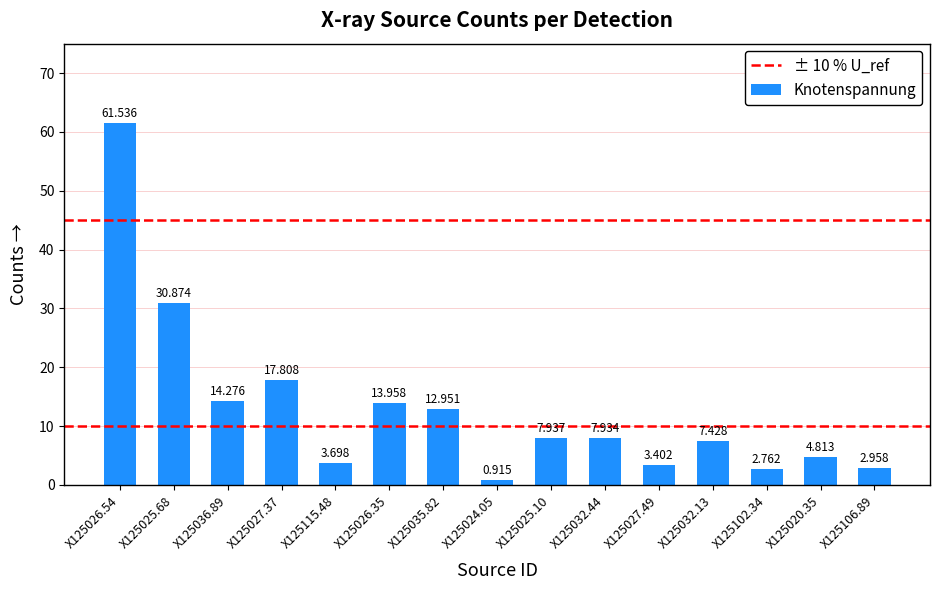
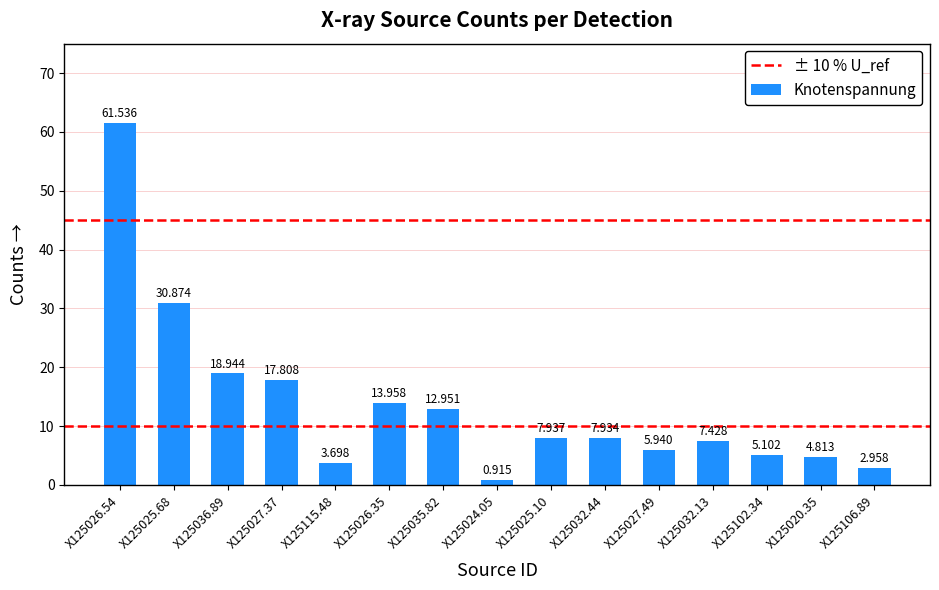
  {
    "X125026.54": 61.536,
    "X125025.68": 30.874,
-   "X125036.89": 14.276,
+   "X125036.89": 18.944,
    "X125027.37": 17.808,
    "X125115.48": 3.698,
    "X125026.35": 13.958,
    "X125035.82": 12.951,
    "X125024.05": 0.915,
    "X125025.10": 7.937,
    "X125032.44": 7.934,
-   "X125027.49": 3.402,
+   "X125027.49": 5.940,
    "X125032.13": 7.428,
-   "X125102.34": 2.762,
+   "X125102.34": 5.102,
    "X125020.35": 4.813,
    "X125106.89": 2.958
  }
